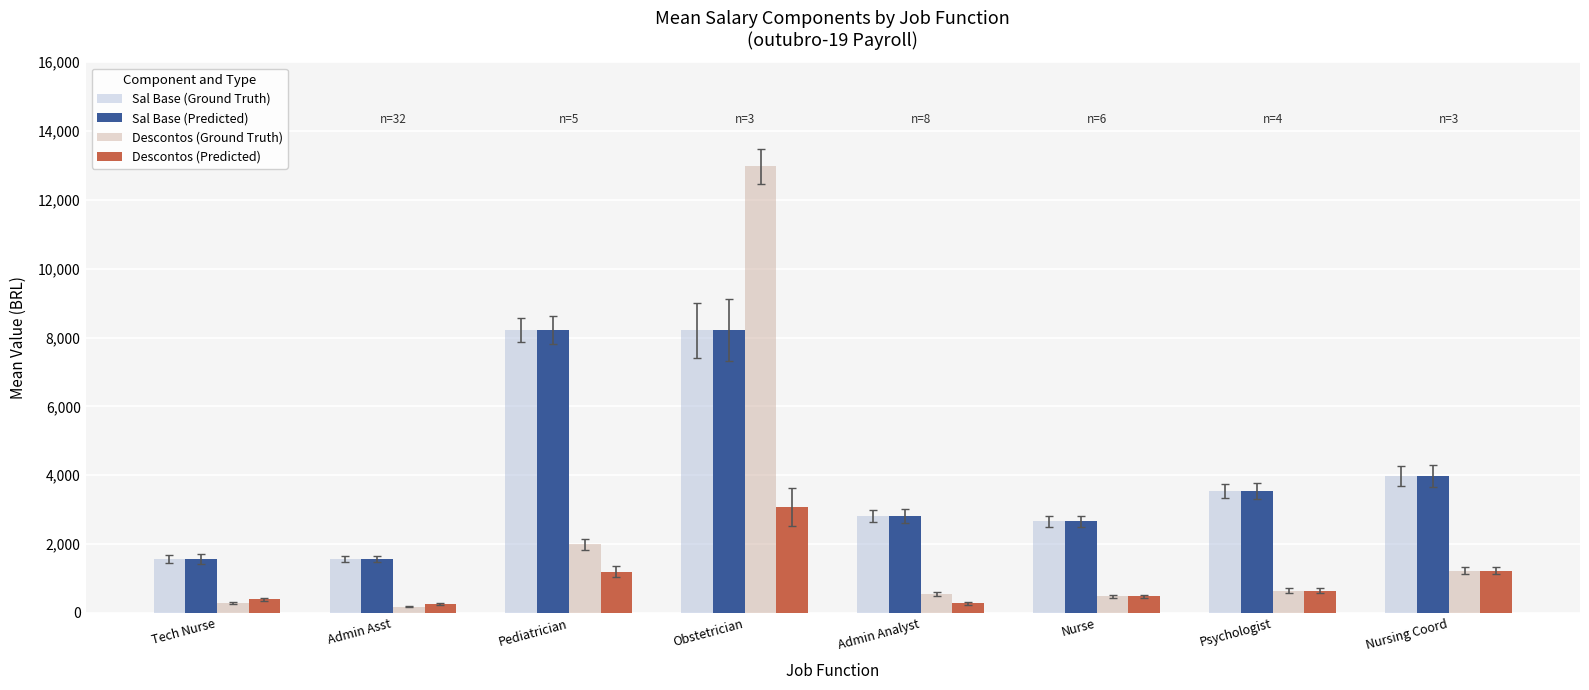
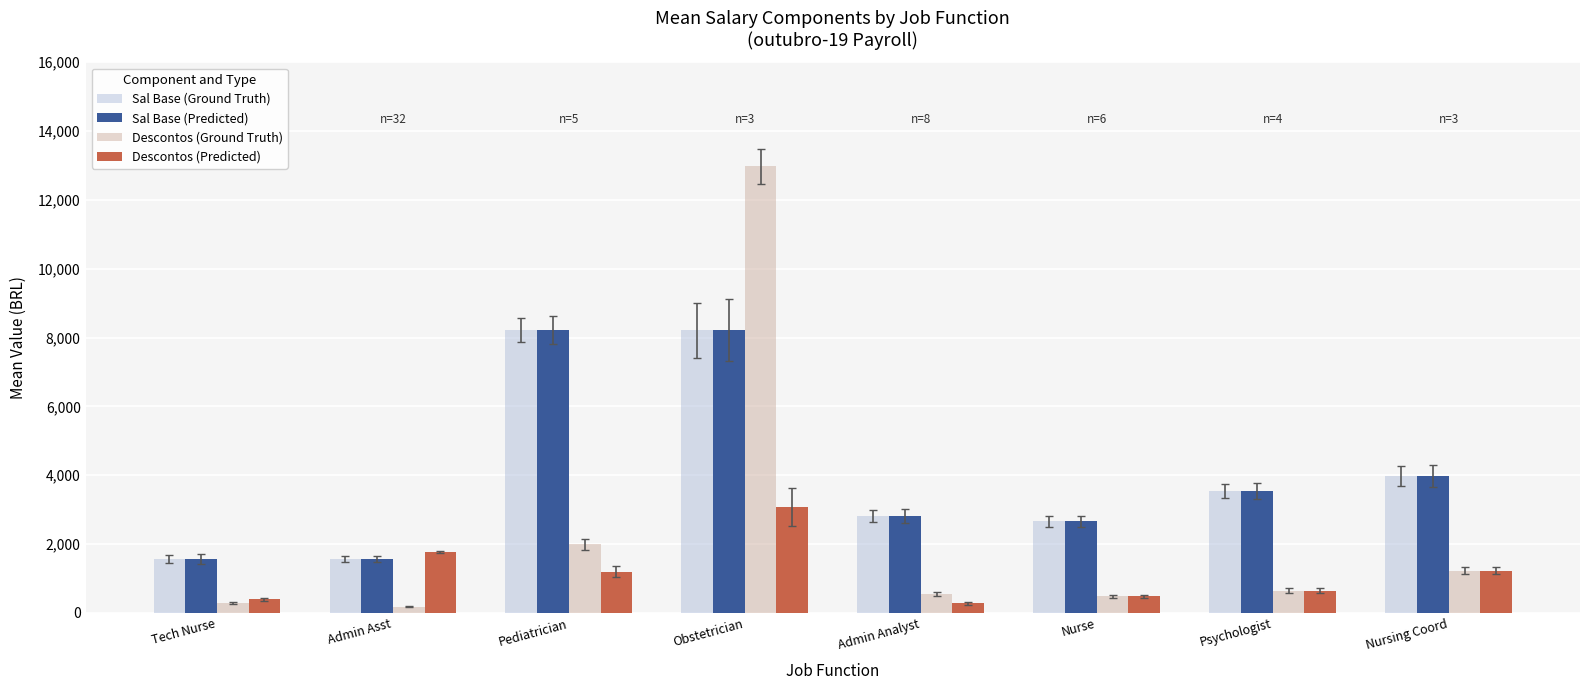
  {
    "Descontos (Predicted)": {
      "Tech Nurse": "400",
-     "Admin Asst": "300",
+     "Admin Asst": "1,800",
      "Pediatrician": "1,200",
      "Obstetrician": "3,100",
      "Admin Analyst": "300",
      "Nurse": "500",
      "Psychologist": "600",
      "Nursing Coord": "1,200"
    }
  }
